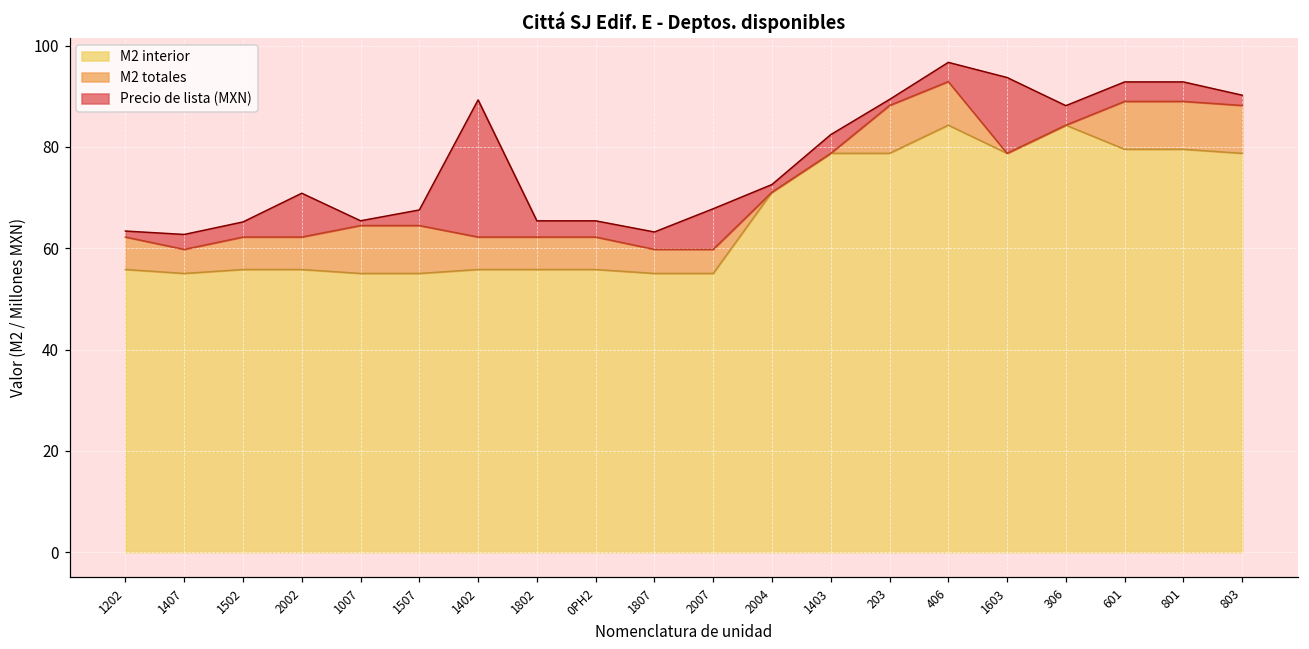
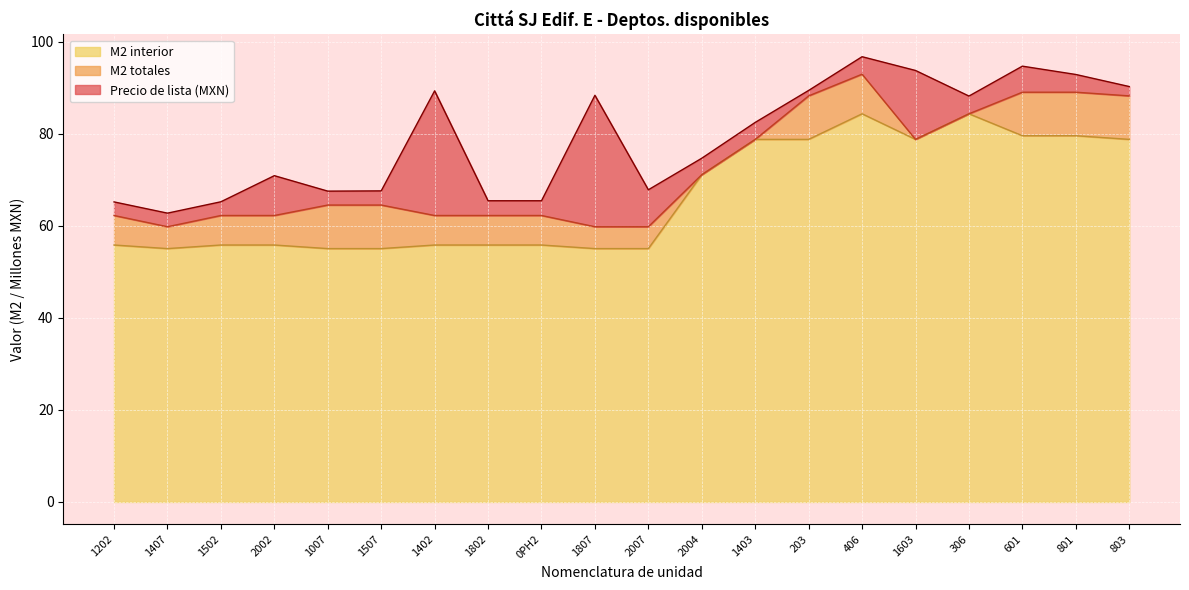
  {
    "Precio de lista (MXN)": {
-     "1202": 1,
+     "1202": 3,
      "1407": 3,
      "1502": 3,
      "2002": 9,
-     "1007": 1,
+     "1007": 3,
      "1507": 3,
      "1402": 27,
      "1802": 3,
      "0PH2": 3,
-     "1807": 3,
+     "1807": 29,
      "2007": 8,
-     "2004": 2,
+     "2004": 4,
      "1403": 4,
      "203": 1,
      "406": 4,
      "1603": 15,
      "306": 4,
-     "601": 4,
+     "601": 6,
      "801": 4,
      "803": 2
    }
  }
